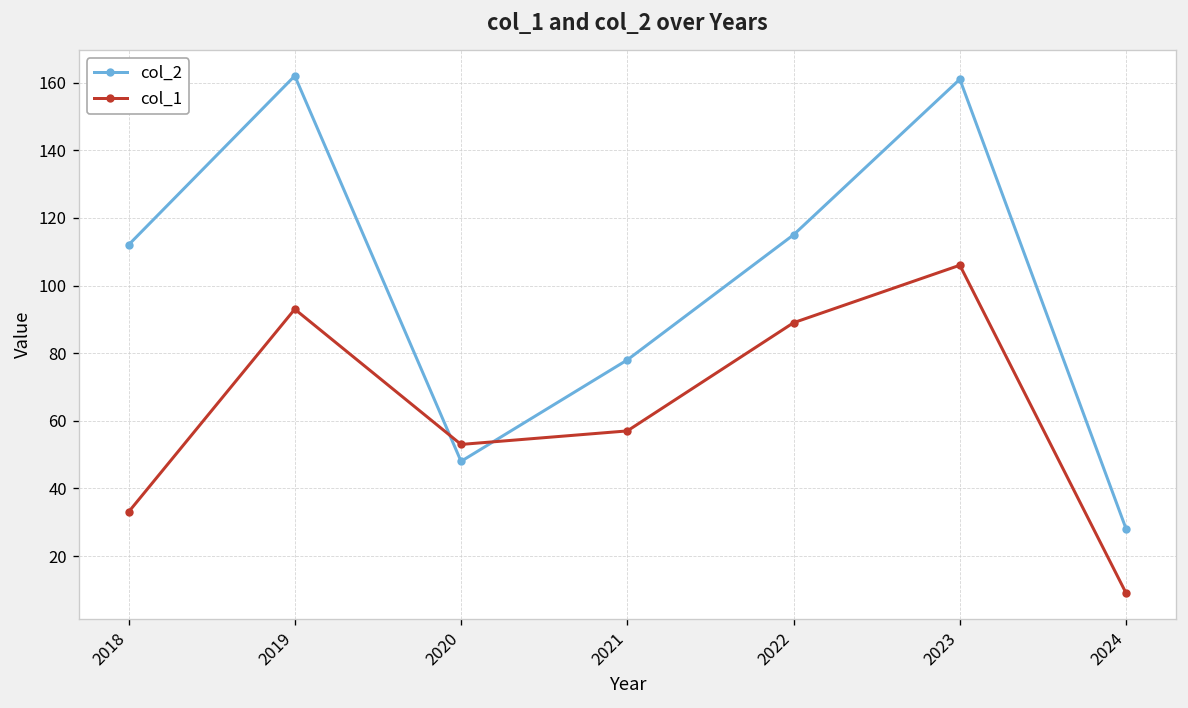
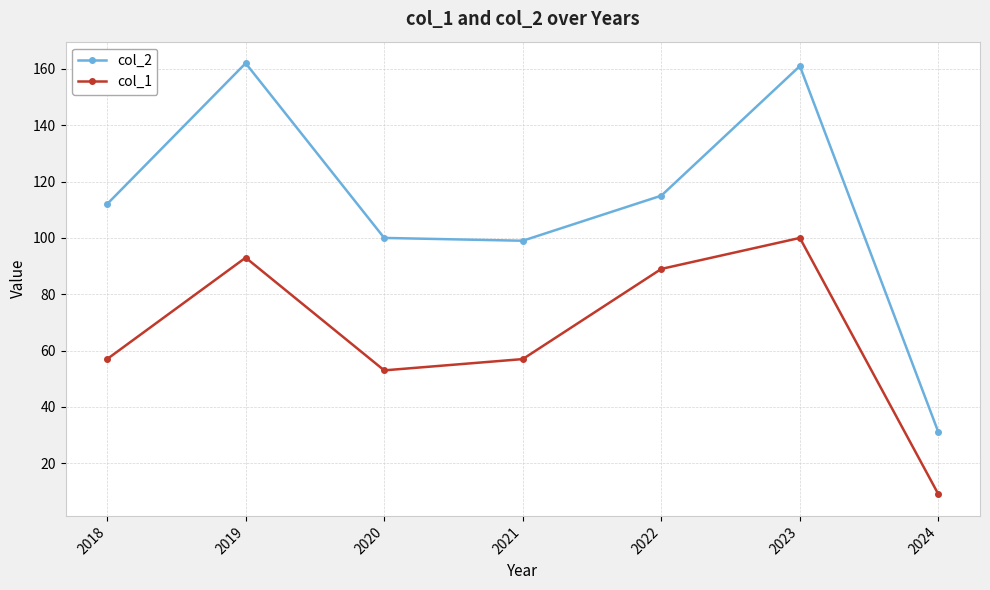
  {
    "col_2": {
      "2018": 112,
      "2019": 162,
-     "2020": 48,
-     "2021": 78,
+     "2020": 100,
+     "2021": 99,
      "2022": 115,
      "2023": 161,
-     "2024": 28
+     "2024": 31
    },
    "col_1": {
-     "2018": 33,
+     "2018": 57,
      "2019": 93,
      "2020": 53,
      "2021": 57,
      "2022": 89,
-     "2023": 106,
+     "2023": 100,
      "2024": 9
    }
  }
